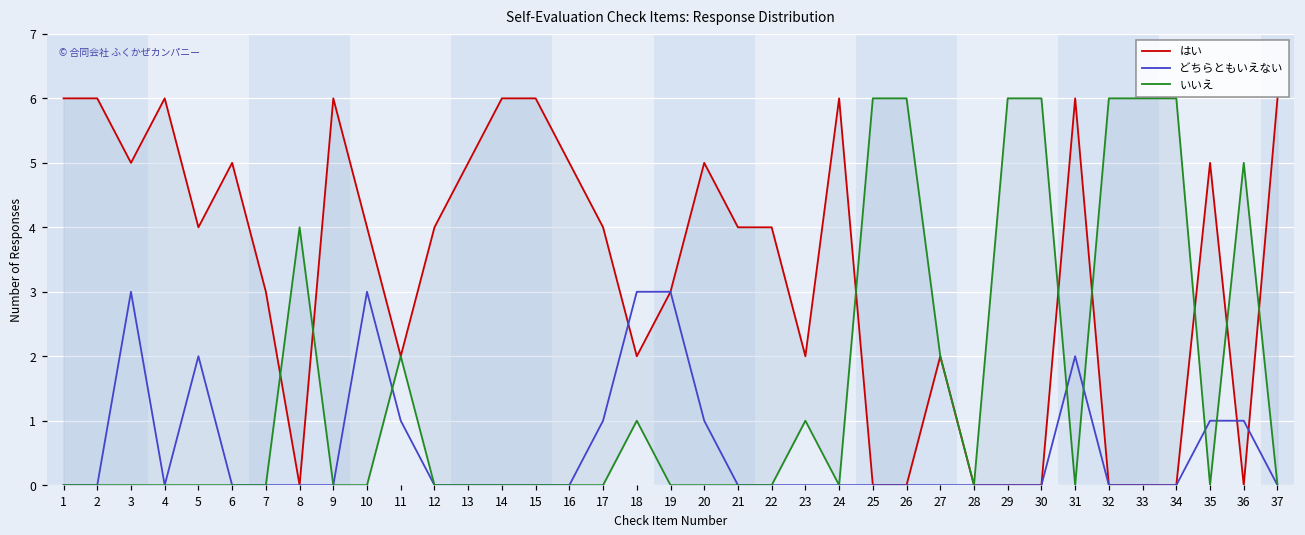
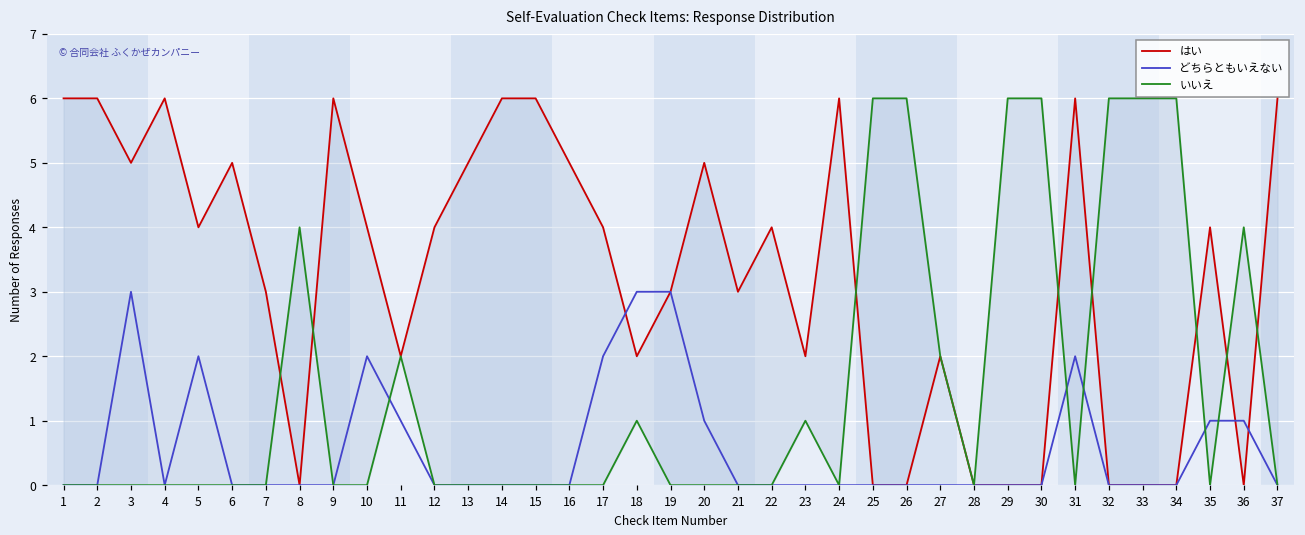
  {
    "はい": {
-     "21": 4,
-     "35": 5,
+     "21": 3,
+     "35": 4,
      "36": 0
    },
    "どちらともいえない": {
      "3": 3,
      "5": 2,
-     "10": 3,
+     "10": 2,
      "11": 1,
-     "17": 1,
+     "17": 2,
      "18": 3,
      "20": 1,
      "23": 0,
      "27": 0,
      "31": 2,
      "35": 1,
      "36": 1
    },
    "いいえ": {
      "3": 0,
      "5": 0,
      "10": 0,
      "17": 0,
      "18": 1,
      "19": 0,
      "20": 0,
      "23": 1,
      "31": 0,
      "35": 0,
-     "36": 5
+     "36": 4
    }
  }
